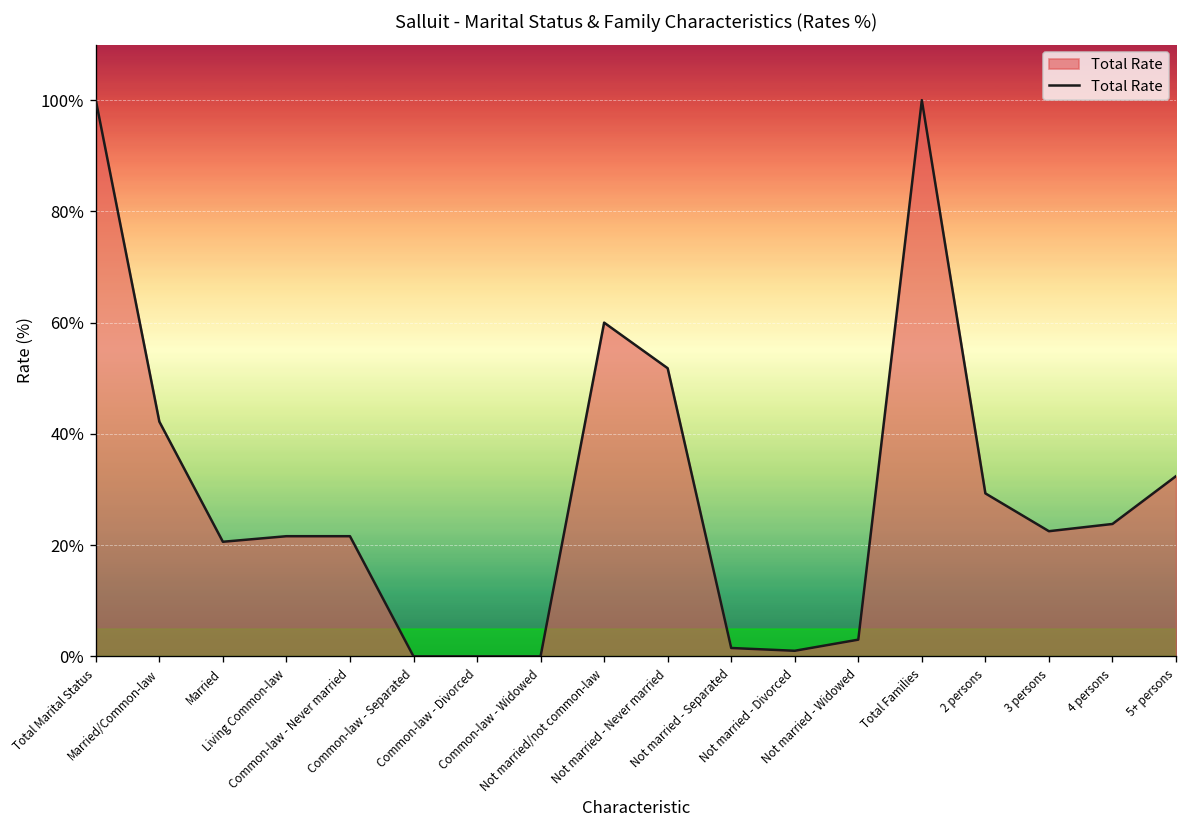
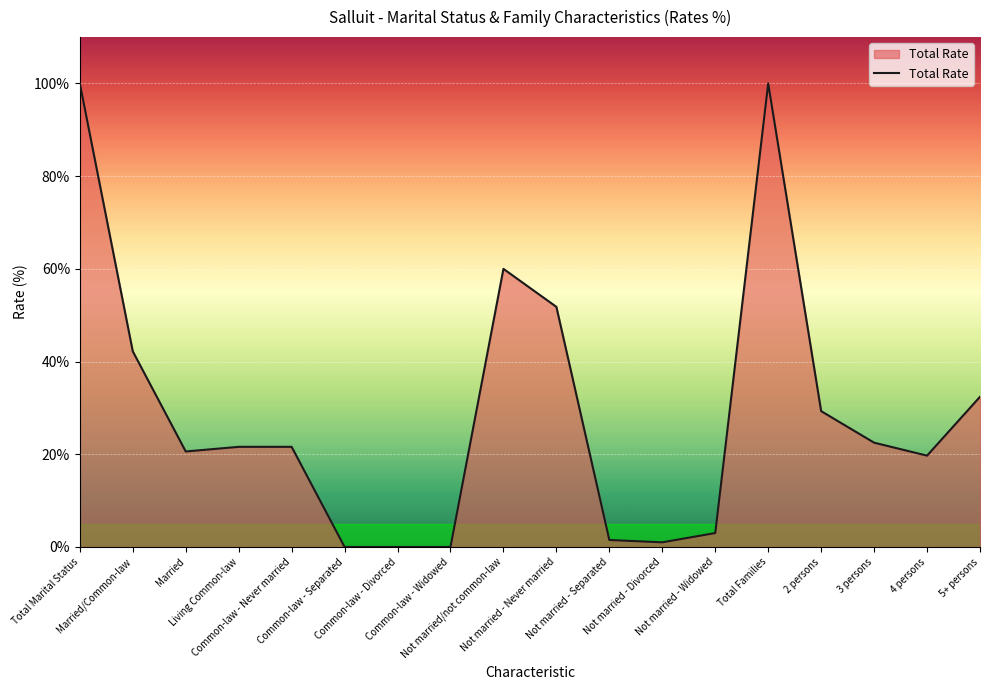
  {
    "Total Marital Status": "100%",
    "Married/Common-law": "42%",
    "Married": "21%",
    "Living Common-law": "22%",
    "Common-law - Never married": "22%",
    "Not married/not common-law": "60%",
    "Not married - Never married": "52%",
    "Total Families": "100%",
    "2 persons": "29%",
    "3 persons": "23%",
-   "4 persons": "24%",
+   "4 persons": "20%",
    "5+ persons": "32%"
  }
